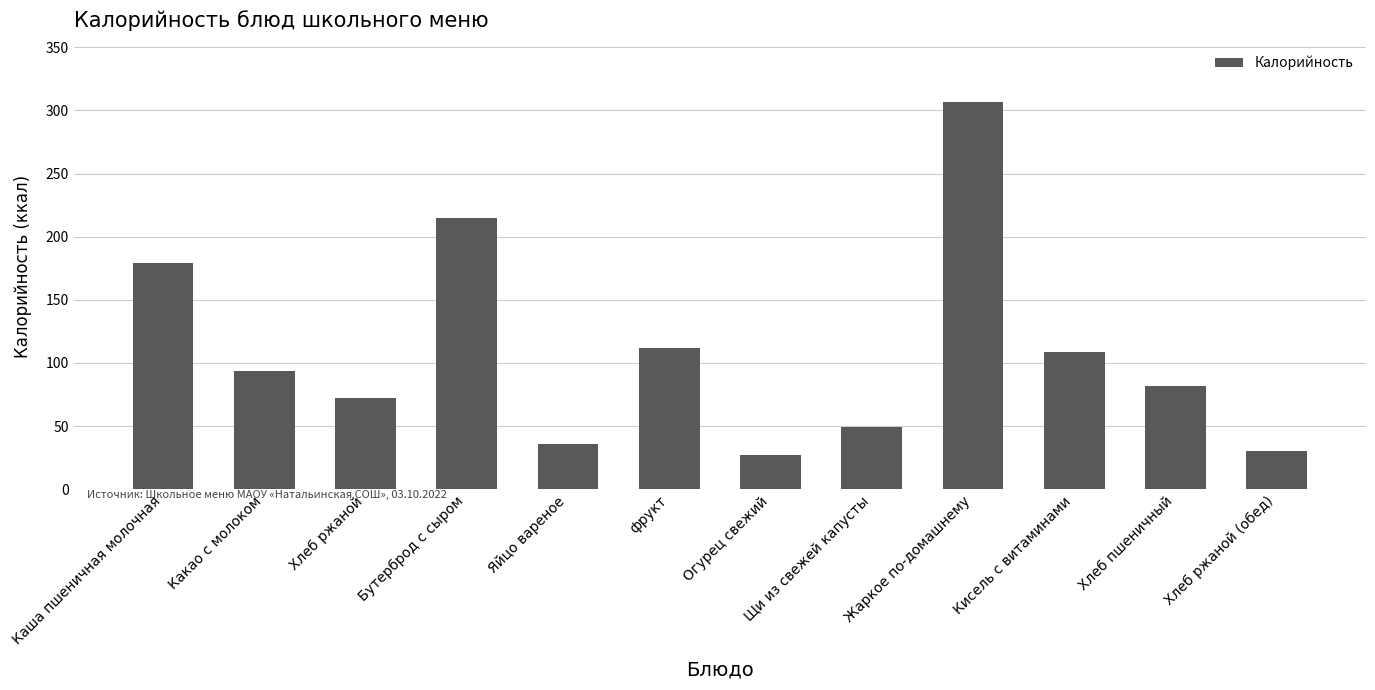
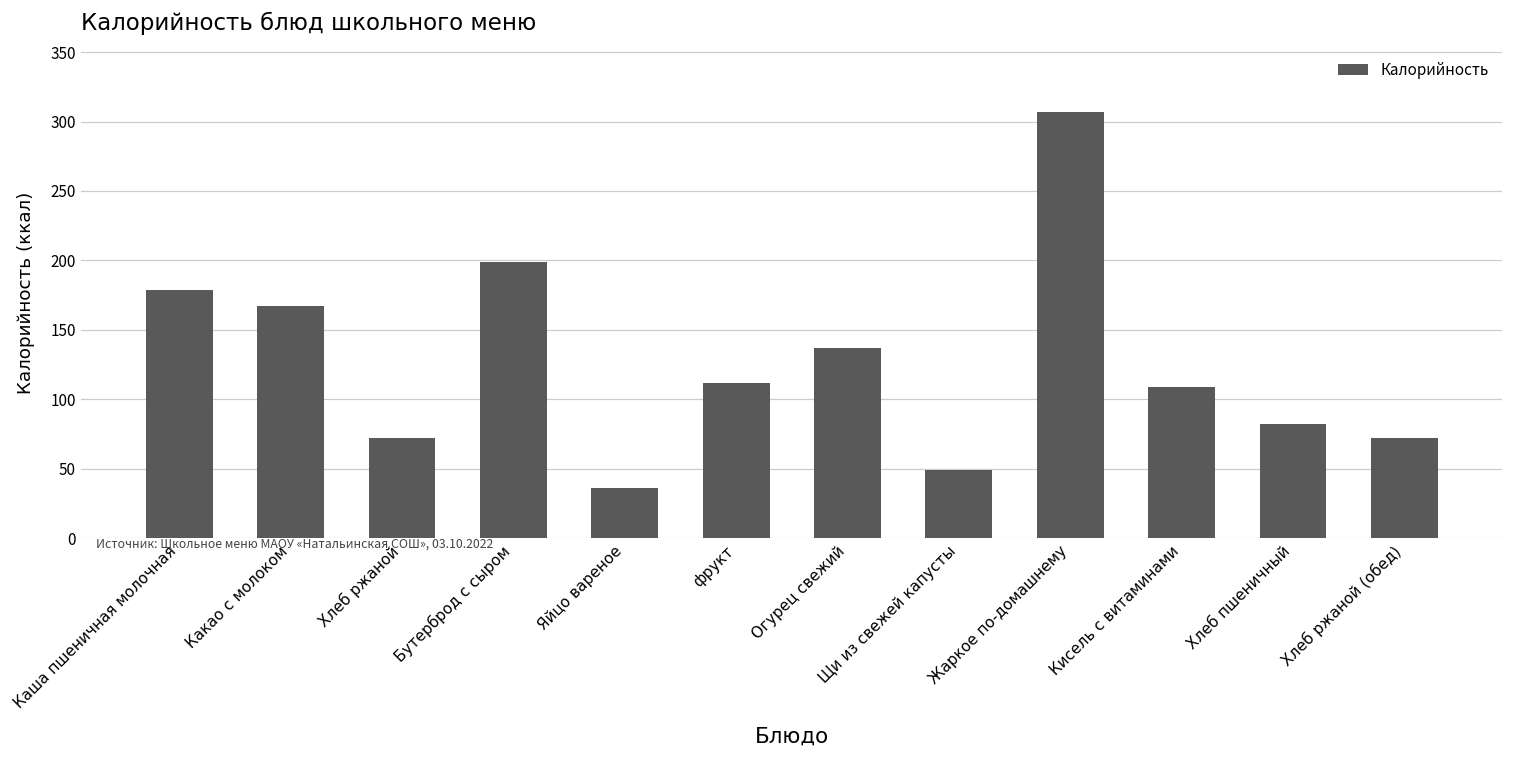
  {
    "Каша пшеничная молочная": 179,
-   "Какао с молоком": 94,
+   "Какао с молоком": 167,
    "Хлеб ржаной": 72,
-   "Бутерброд с сыром": 215,
+   "Бутерброд с сыром": 199,
    "Яйцо вареное": 36,
    "фрукт": 112,
-   "Огурец свежий": 27,
+   "Огурец свежий": 137,
    "Щи из свежей капусты": 49,
    "Жаркое по-домашнему": 307,
    "Кисель с витаминами": 109,
    "Хлеб пшеничный": 82,
-   "Хлеб ржаной (обед)": 30
+   "Хлеб ржаной (обед)": 72
  }
